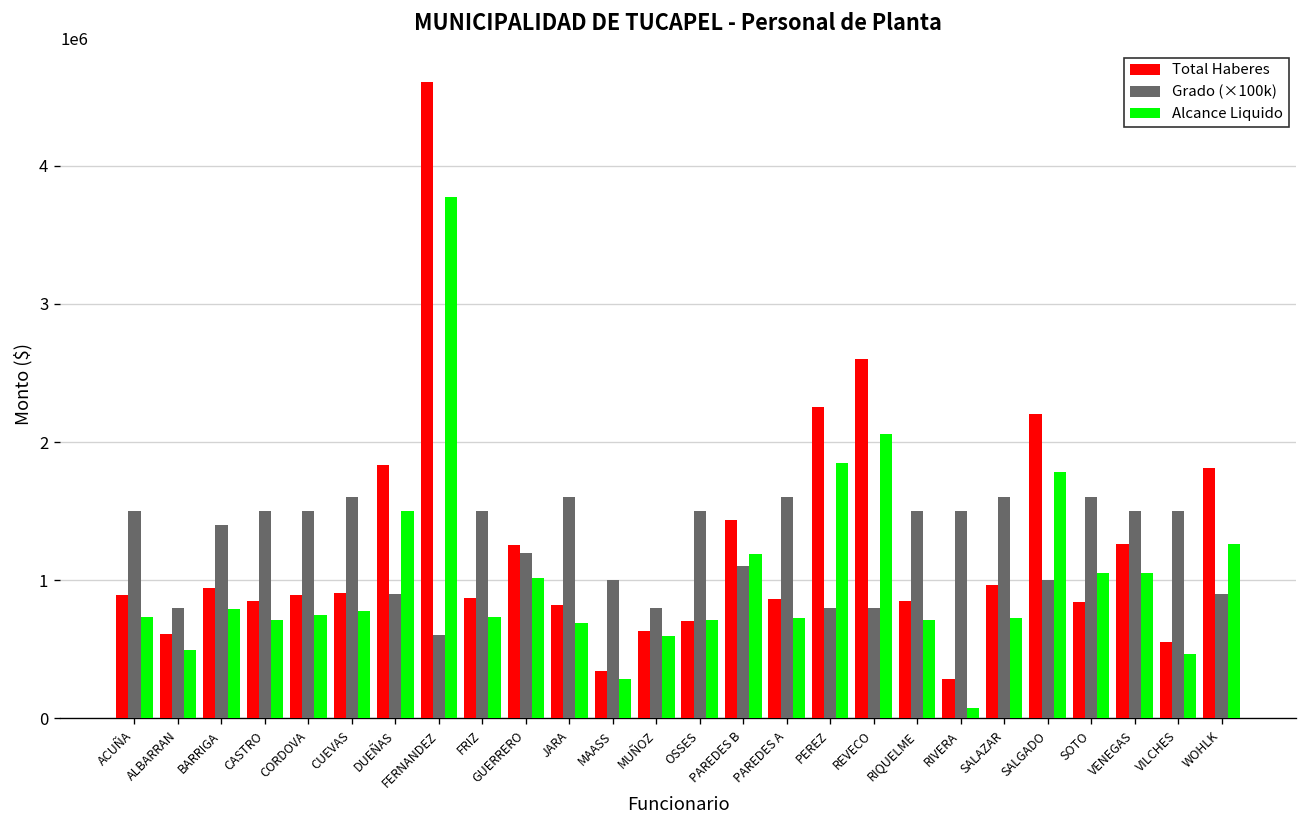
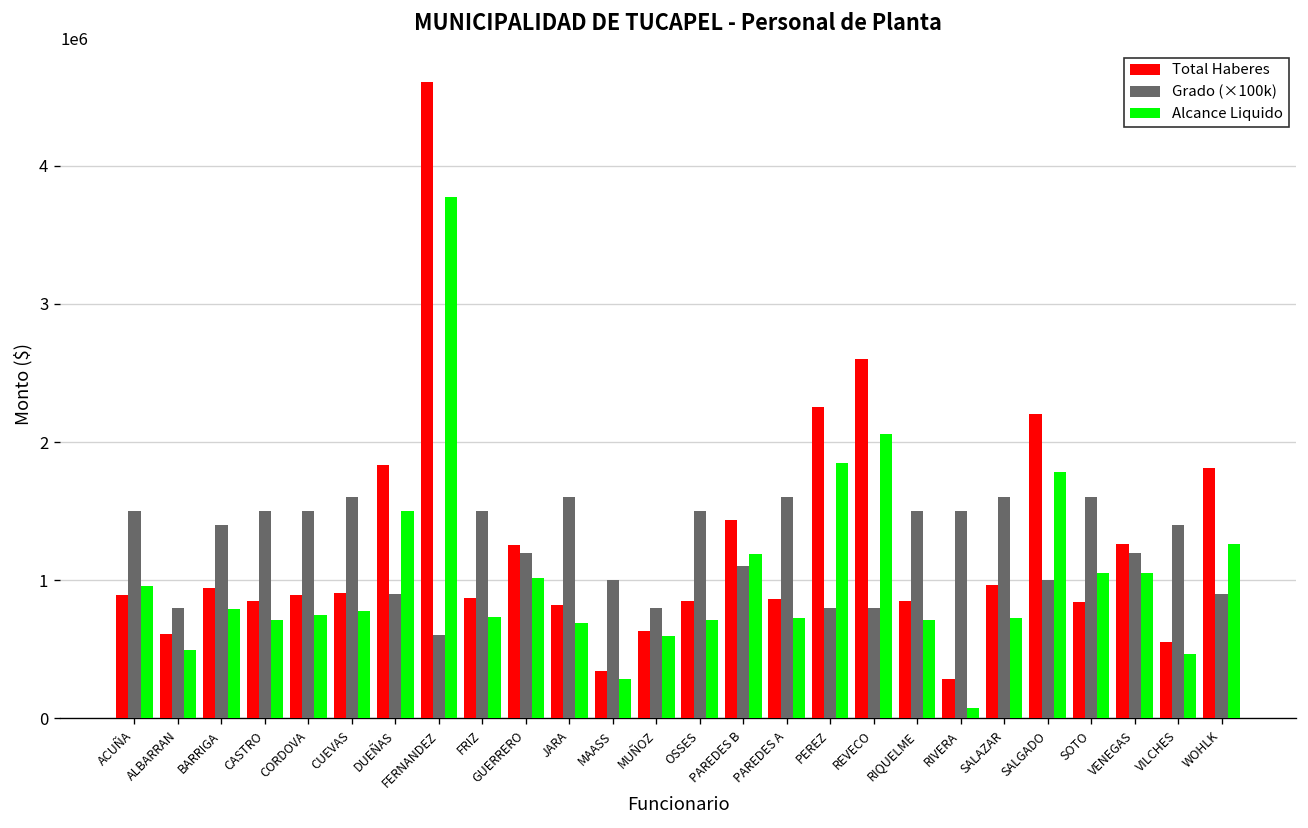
  {
    "Total Haberes": {
      "ACUÑA": 890000,
      "ALBARRAN": 610000,
      "BARRIGA": 950000,
      "CASTRO": 850000,
      "CORDOVA": 890000,
      "CUEVAS": 910000,
      "DUEÑAS": 1840000,
      "FERNANDEZ": 4610000,
      "FRIZ": 870000,
      "GUERRERO": 1250000,
      "JARA": 820000,
      "MAASS": 350000,
      "MUÑOZ": 630000,
-     "OSSES": 700000,
+     "OSSES": 850000,
      "PAREDES B": 1440000,
      "PAREDES A": 860000,
      "PEREZ": 2260000,
      "REVECO": 2600000,
      "RIQUELME": 850000,
      "RIVERA": 290000,
      "SALAZAR": 970000,
      "SALGADO": 2200000,
      "SOTO": 840000,
      "VENEGAS": 1260000,
      "VILCHES": 550000,
      "WOHLK": 1810000
    },
    "Grado (×100k)": {
      "ACUÑA": 1500000,
      "ALBARRAN": 800000,
      "BARRIGA": 1400000,
      "CASTRO": 1500000,
      "CORDOVA": 1500000,
      "CUEVAS": 1600000,
      "DUEÑAS": 900000,
      "FERNANDEZ": 600000,
      "FRIZ": 1500000,
      "GUERRERO": 1200000,
      "JARA": 1600000,
      "MAASS": 1000000,
      "MUÑOZ": 800000,
      "OSSES": 1500000,
      "PAREDES B": 1100000,
      "PAREDES A": 1600000,
      "PEREZ": 800000,
      "REVECO": 800000,
      "RIQUELME": 1500000,
      "RIVERA": 1500000,
      "SALAZAR": 1600000,
      "SALGADO": 1000000,
      "SOTO": 1600000,
-     "VENEGAS": 1500000,
-     "VILCHES": 1500000,
+     "VENEGAS": 1200000,
+     "VILCHES": 1400000,
      "WOHLK": 900000
    },
    "Alcance Liquido": {
-     "ACUÑA": 730000,
+     "ACUÑA": 960000,
      "ALBARRAN": 500000,
      "BARRIGA": 790000,
      "CASTRO": 710000,
      "CORDOVA": 750000,
      "CUEVAS": 780000,
      "DUEÑAS": 1500000,
      "FERNANDEZ": 3770000,
      "FRIZ": 730000,
      "GUERRERO": 1020000,
      "JARA": 690000,
      "MAASS": 280000,
      "MUÑOZ": 590000,
      "OSSES": 710000,
      "PAREDES B": 1190000,
      "PAREDES A": 730000,
      "PEREZ": 1850000,
      "REVECO": 2060000,
      "RIQUELME": 710000,
      "RIVERA": 70000,
      "SALAZAR": 730000,
      "SALGADO": 1780000,
      "SOTO": 1050000,
      "VENEGAS": 1050000,
      "VILCHES": 470000,
      "WOHLK": 1260000
    }
  }
